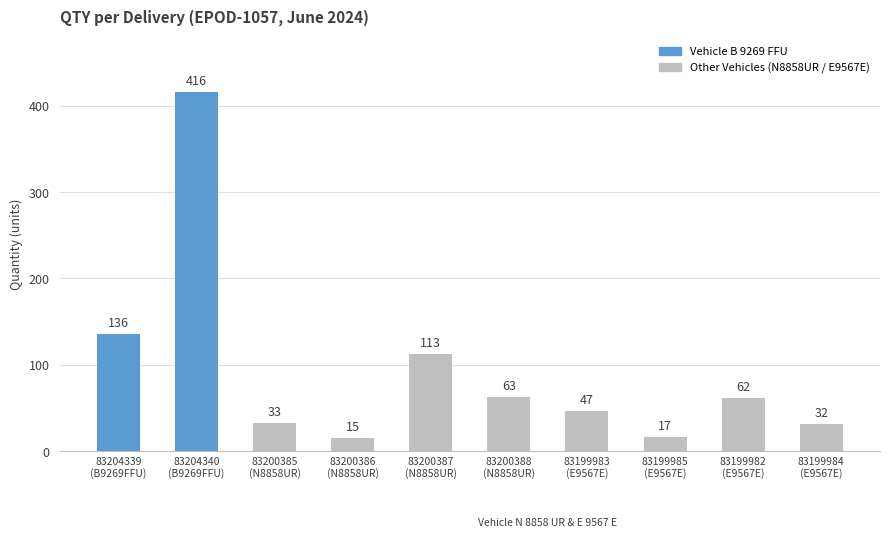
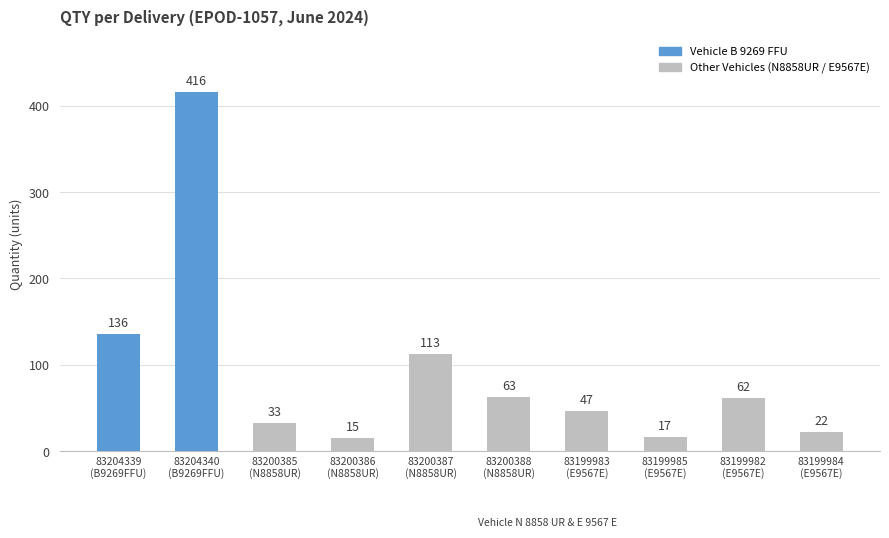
  {
    "83204339 (B9269FFU)": 136,
    "83204340 (B9269FFU)": 416,
    "83200385 (N8858UR)": 33,
    "83200386 (N8858UR)": 15,
    "83200387 (N8858UR)": 113,
    "83200388 (N8858UR)": 63,
    "83199983 (E9567E)": 47,
    "83199985 (E9567E)": 17,
    "83199982 (E9567E)": 62,
-   "83199984 (E9567E)": 32
+   "83199984 (E9567E)": 22
  }
